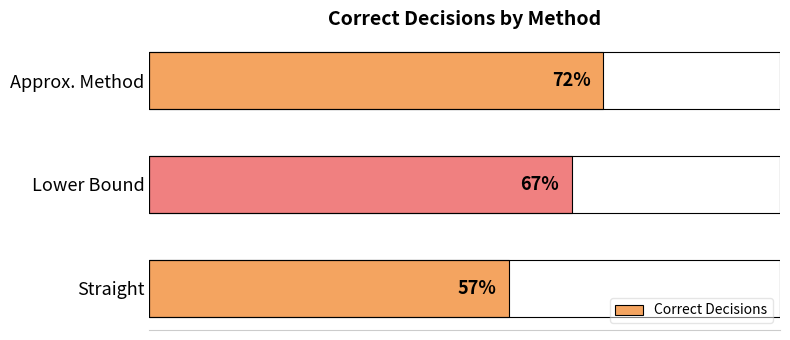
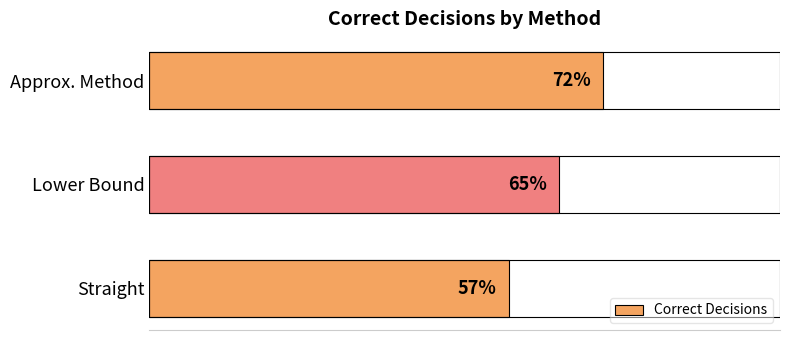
  {
    "Approx. Method": "72%",
-   "Lower Bound": "67%",
+   "Lower Bound": "65%",
    "Straight": "57%"
  }
